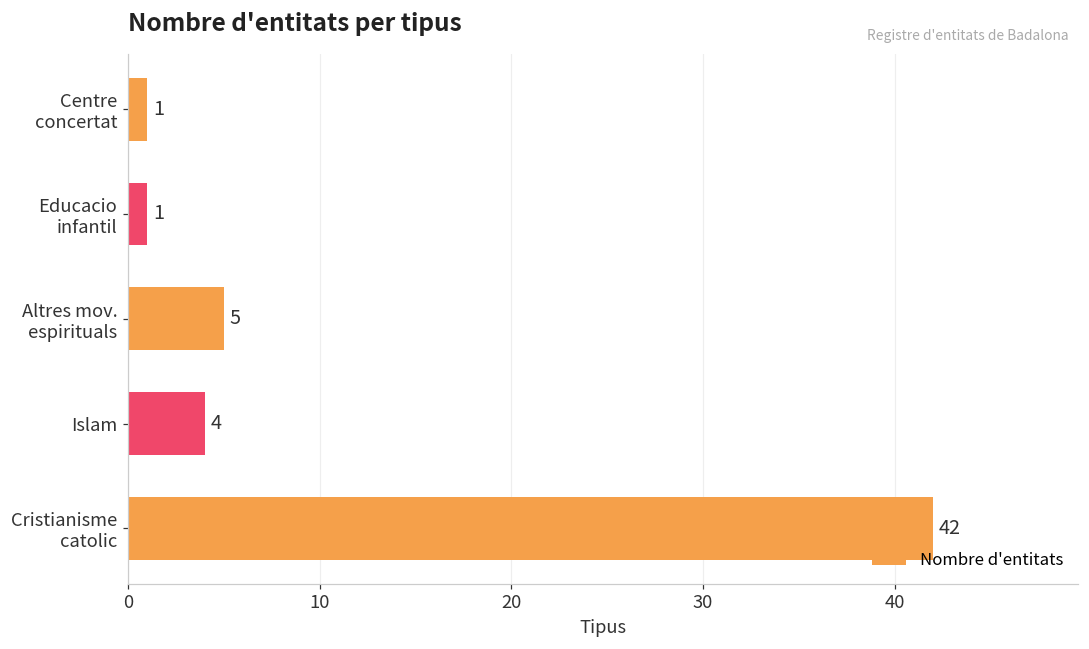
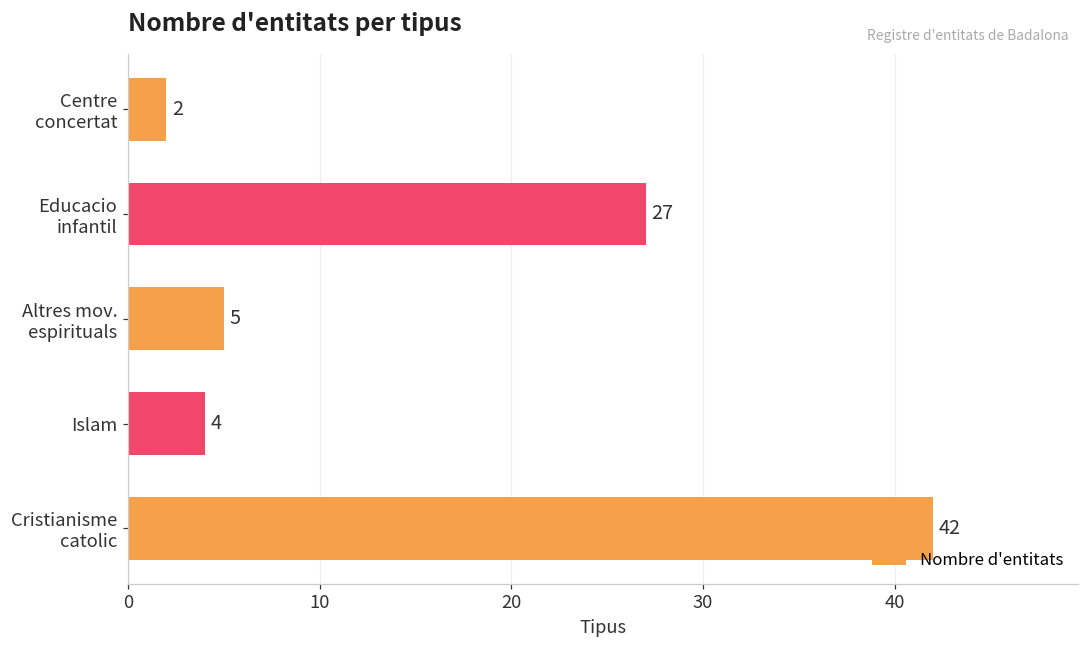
  {
-   "Centre concertat": 1,
-   "Educacio infantil": 1,
+   "Centre concertat": 2,
+   "Educacio infantil": 27,
    "Altres mov. espirituals": 5,
    "Islam": 4,
    "Cristianisme catolic": 42
  }
